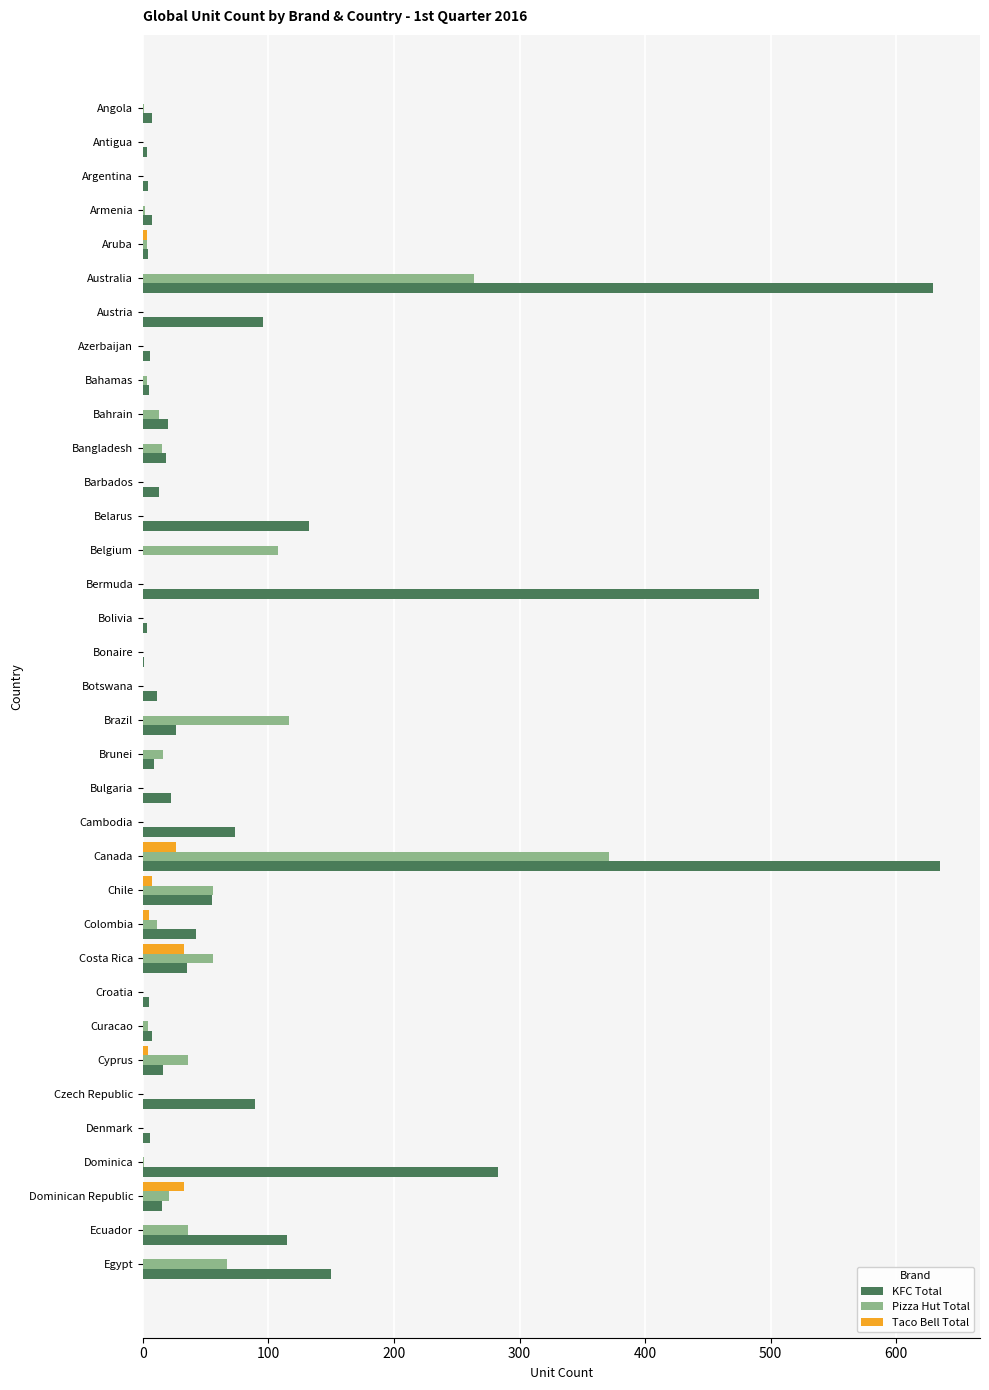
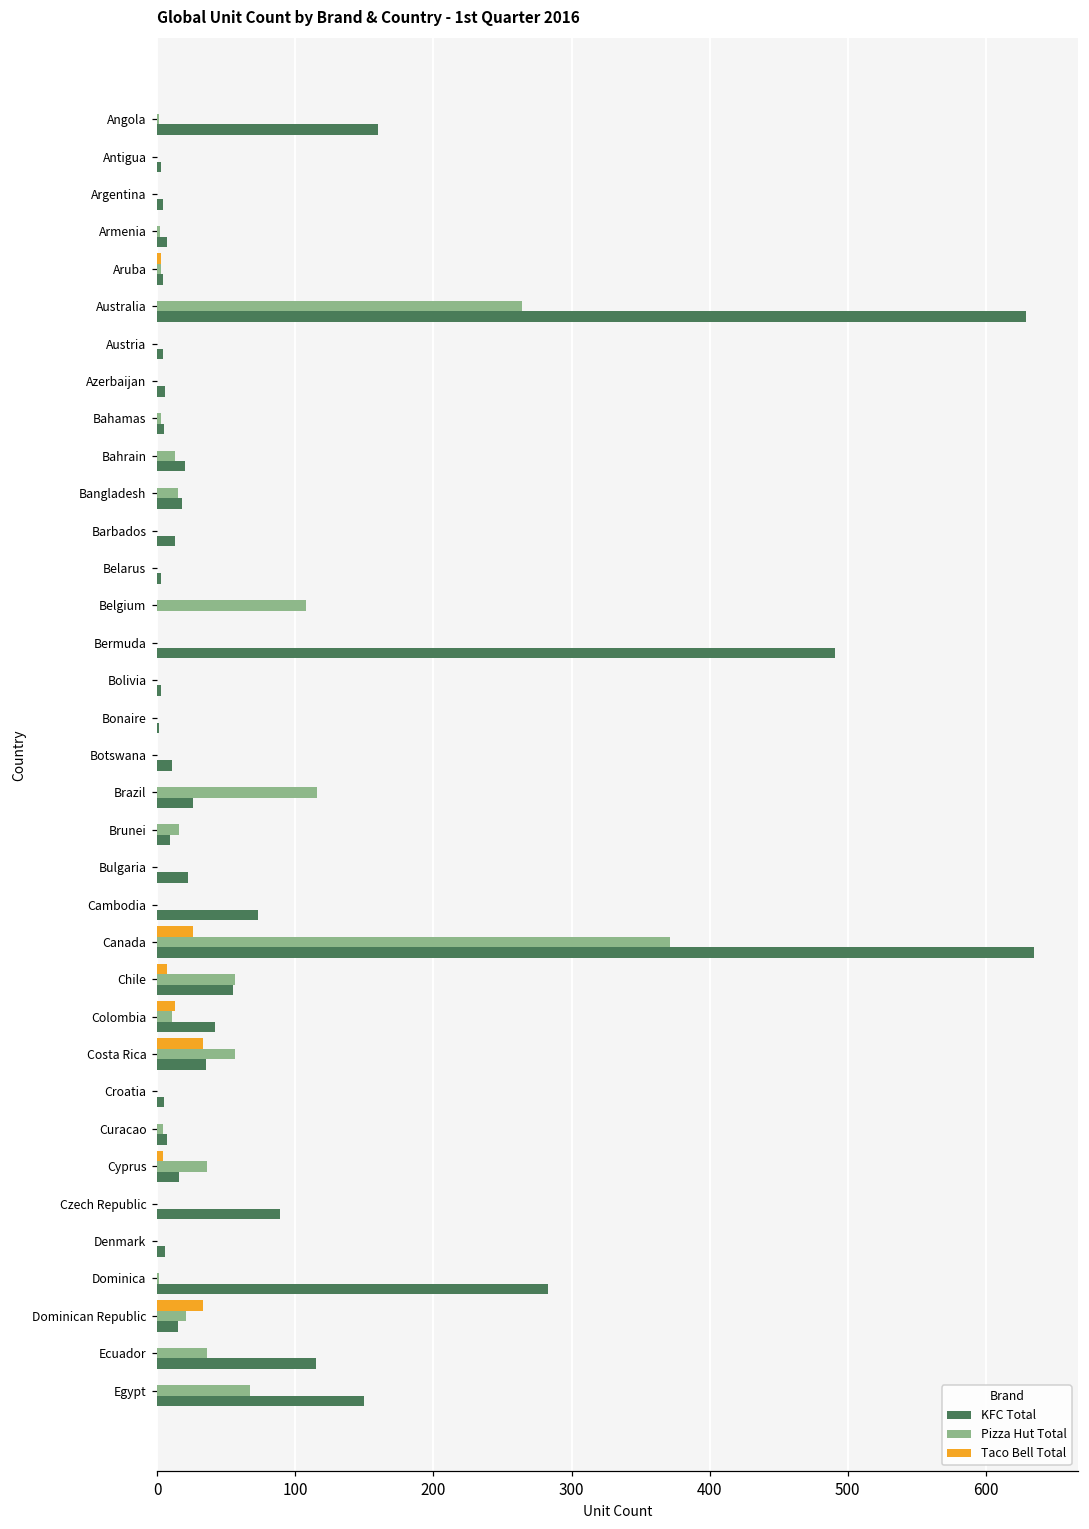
  {
    "KFC Total": {
-     "Angola": 7,
+     "Angola": 160,
      "Antigua": 3,
      "Argentina": 4,
      "Armenia": 7,
      "Aruba": 4,
      "Australia": 629,
-     "Austria": 96,
+     "Austria": 4,
      "Azerbaijan": 6,
      "Bahamas": 5,
      "Bahrain": 20,
      "Bangladesh": 18,
      "Barbados": 13,
-     "Belarus": 132,
+     "Belarus": 3,
      "Belgium": 0,
      "Bermuda": 491,
      "Bolivia": 3,
      "Botswana": 11,
      "Brazil": 26,
      "Brunei": 9,
      "Bulgaria": 22,
      "Cambodia": 73,
      "Canada": 635,
      "Chile": 55,
      "Colombia": 42,
      "Costa Rica": 35,
      "Croatia": 5,
      "Curacao": 7,
      "Cyprus": 16,
      "Czech Republic": 89,
      "Denmark": 6,
      "Dominica": 283,
      "Dominican Republic": 15,
      "Ecuador": 115,
      "Egypt": 150
    },
    "Pizza Hut Total": {
      "Antigua": 0,
      "Argentina": 0,
      "Armenia": 2,
      "Aruba": 3,
      "Australia": 264,
      "Austria": 0,
      "Azerbaijan": 0,
      "Bahamas": 3,
      "Bahrain": 13,
      "Bangladesh": 15,
      "Barbados": 0,
      "Belarus": 0,
      "Belgium": 108,
      "Bermuda": 0,
      "Bolivia": 0,
      "Bonaire": 0,
      "Botswana": 0,
      "Brazil": 116,
      "Brunei": 16,
      "Bulgaria": 0,
      "Cambodia": 0,
      "Canada": 371,
      "Chile": 56,
      "Colombia": 11,
      "Costa Rica": 56,
      "Croatia": 0,
      "Curacao": 4,
      "Cyprus": 36,
      "Czech Republic": 0,
      "Denmark": 0,
      "Dominican Republic": 21,
      "Ecuador": 36,
      "Egypt": 67
    },
    "Taco Bell Total": {
      "Angola": 0,
      "Antigua": 0,
      "Argentina": 0,
      "Armenia": 0,
      "Aruba": 3,
      "Australia": 0,
      "Austria": 0,
      "Azerbaijan": 0,
      "Bahamas": 0,
      "Bahrain": 0,
      "Bangladesh": 0,
      "Barbados": 0,
      "Belarus": 0,
      "Belgium": 0,
      "Bermuda": 0,
      "Bolivia": 0,
      "Bonaire": 0,
      "Botswana": 0,
      "Brazil": 0,
      "Brunei": 0,
      "Bulgaria": 0,
      "Cambodia": 0,
      "Canada": 26,
      "Chile": 7,
-     "Colombia": 5,
+     "Colombia": 13,
      "Costa Rica": 33,
      "Croatia": 0,
      "Curacao": 0,
      "Cyprus": 4,
      "Czech Republic": 0,
      "Denmark": 0,
      "Dominica": 0,
      "Dominican Republic": 33,
      "Ecuador": 0,
      "Egypt": 0
    }
  }
